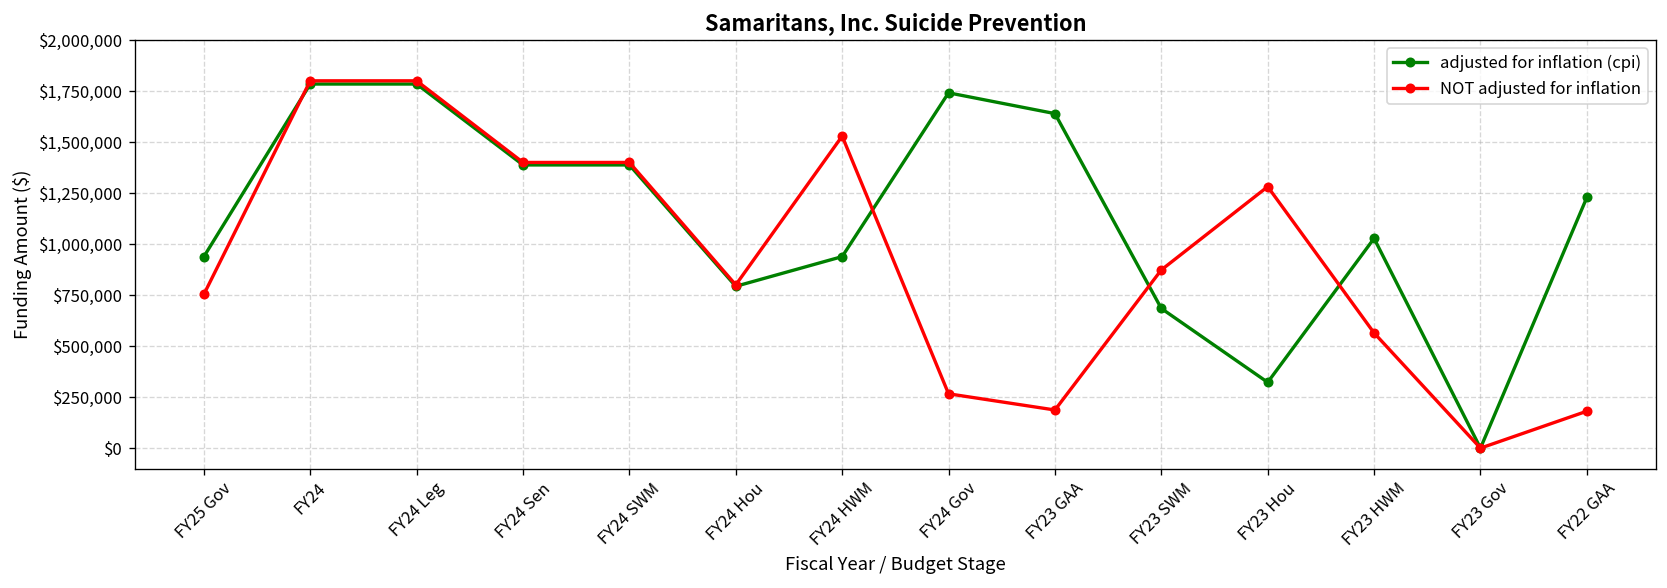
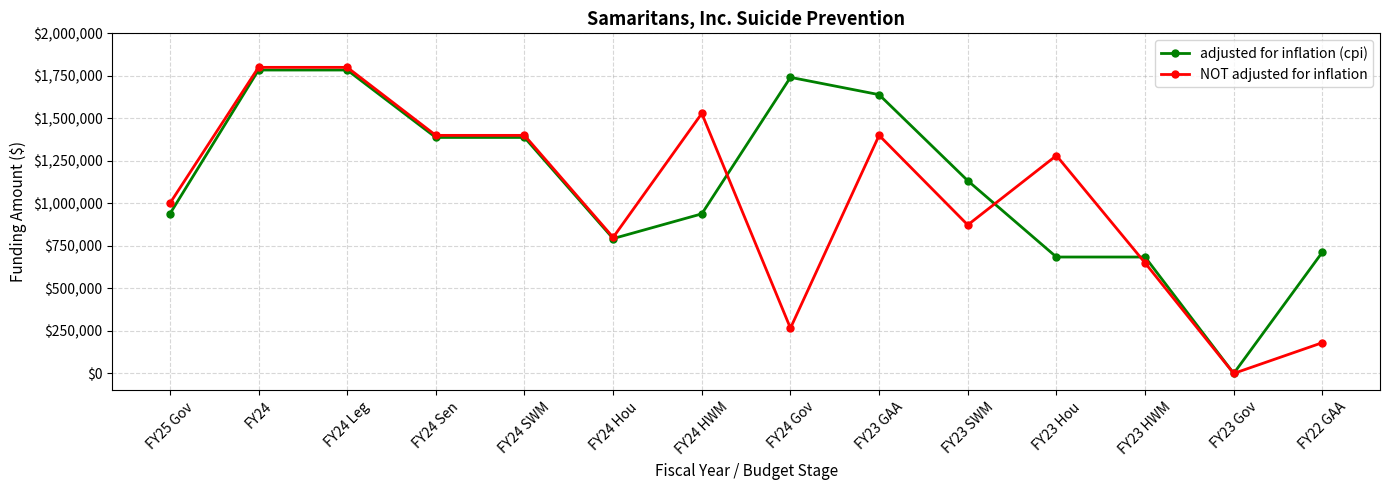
  {
    "adjusted for inflation (cpi)": {
      "FY25 Gov": "$940,000",
      "FY24": "$1,780,000",
      "FY24 Leg": "$1,780,000",
      "FY24 HWM": "$940,000",
      "FY24 Gov": "$1,740,000",
      "FY23 GAA": "$1,640,000",
-     "FY23 SWM": "$680,000",
-     "FY23 Hou": "$320,000",
-     "FY23 HWM": "$1,030,000",
-     "FY22 GAA": "$1,230,000"
+     "FY23 SWM": "$1,130,000",
+     "FY23 Hou": "$680,000",
+     "FY23 HWM": "$680,000",
+     "FY22 GAA": "$710,000"
    },
    "NOT adjusted for inflation": {
-     "FY25 Gov": "$750,000",
+     "FY25 Gov": "$1,000,000",
      "FY24": "$1,800,000",
      "FY24 Leg": "$1,800,000",
      "FY24 HWM": "$1,530,000",
      "FY24 Gov": "$270,000",
-     "FY23 GAA": "$190,000",
+     "FY23 GAA": "$1,400,000",
      "FY23 SWM": "$870,000",
      "FY23 Hou": "$1,280,000",
-     "FY23 HWM": "$560,000",
+     "FY23 HWM": "$650,000",
      "FY22 GAA": "$180,000"
    }
  }
